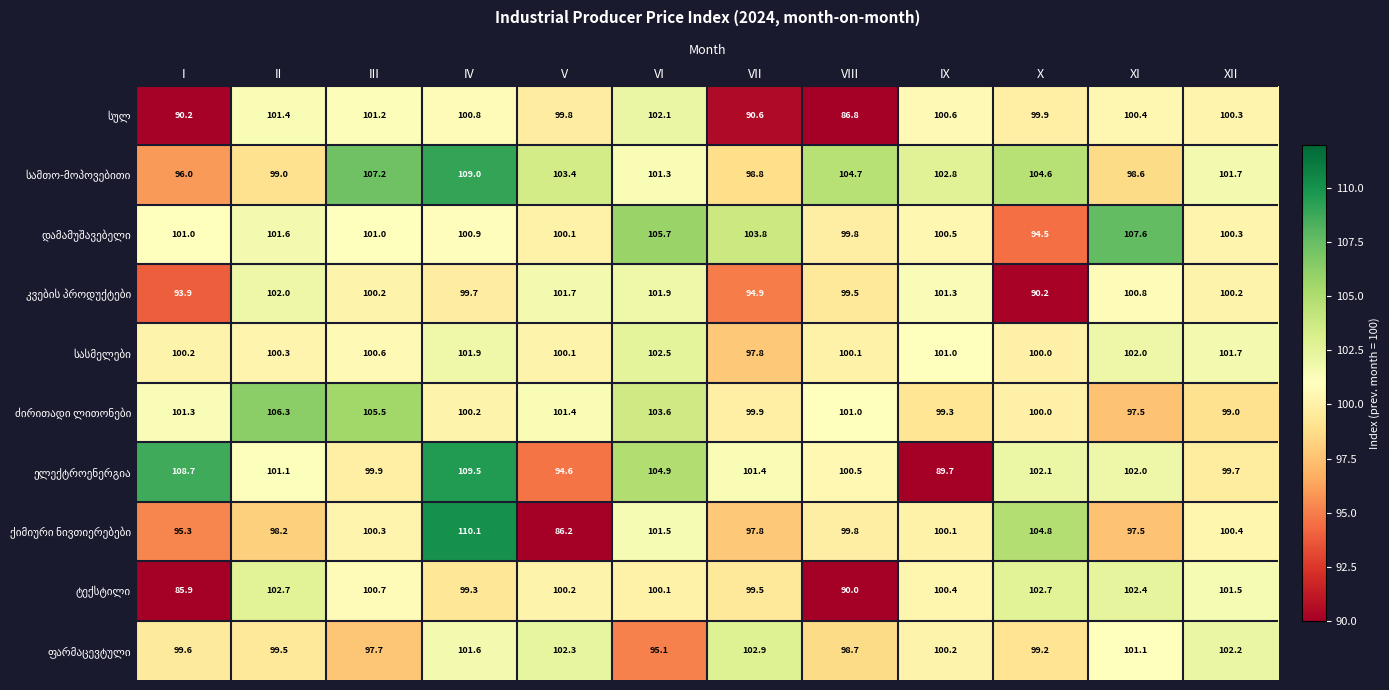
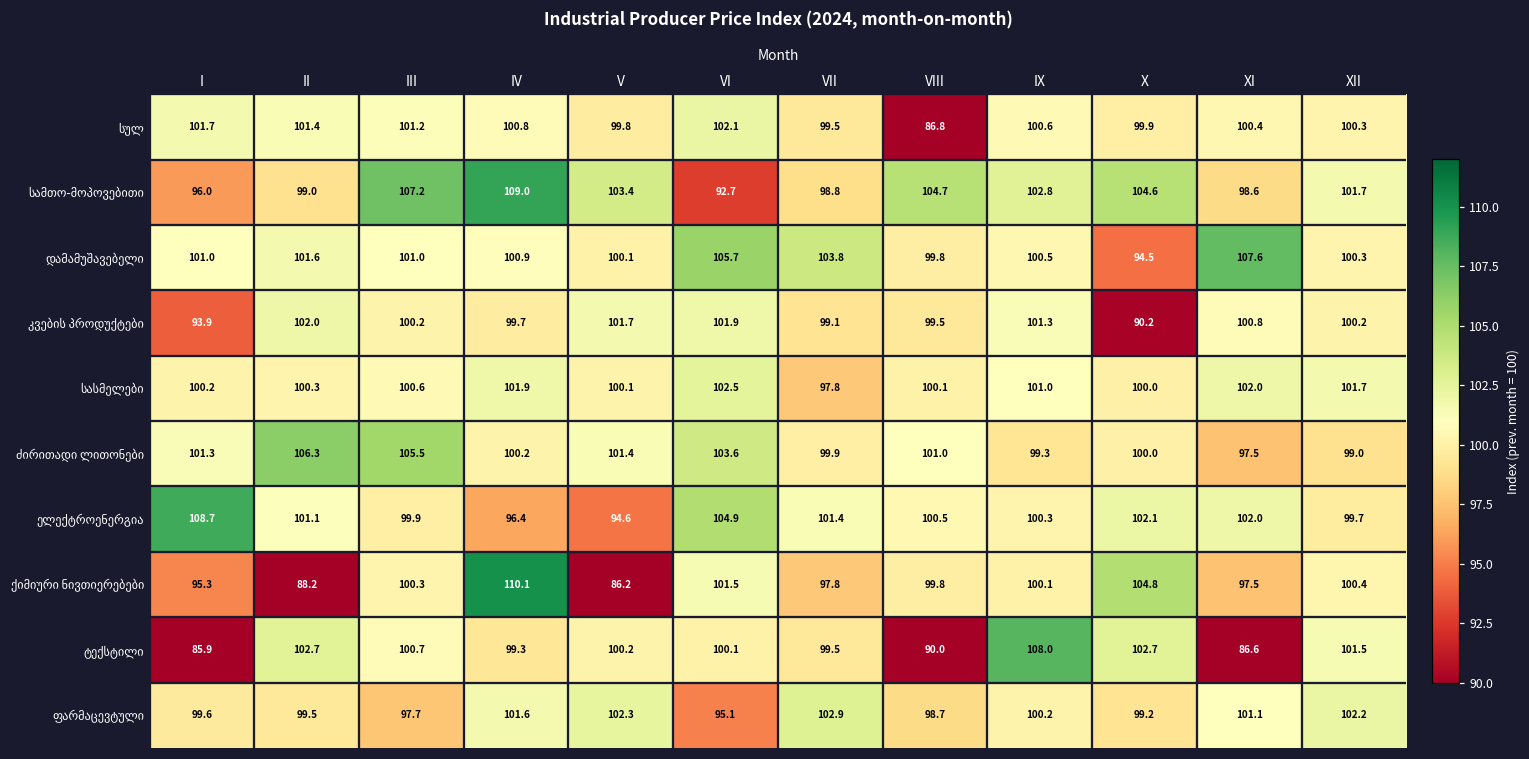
  {
    "სულ": {
-     "I": 90.2,
+     "I": 101.7,
      "II": 101.4,
      "III": 101.2,
      "IV": 100.8,
      "V": 99.8,
      "VI": 102.1,
-     "VII": 90.6,
+     "VII": 99.5,
      "VIII": 86.8,
      "IX": 100.6,
      "X": 99.9,
      "XI": 100.4,
      "XII": 100.3
    },
    "სამთო-მოპოვებითი": {
      "I": 96.0,
      "II": 99.0,
      "III": 107.2,
      "IV": 109.0,
      "V": 103.4,
-     "VI": 101.3,
+     "VI": 92.7,
      "VII": 98.8,
      "VIII": 104.7,
      "IX": 102.8,
      "X": 104.6,
      "XI": 98.6,
      "XII": 101.7
    },
    "დამამუშავებელი": {
      "I": 101.0,
      "II": 101.6,
      "III": 101.0,
      "IV": 100.9,
      "V": 100.1,
      "VI": 105.7,
      "VII": 103.8,
      "VIII": 99.8,
      "IX": 100.5,
      "X": 94.5,
      "XI": 107.6,
      "XII": 100.3
    },
    "კვების პროდუქტები": {
      "I": 93.9,
      "II": 102.0,
      "III": 100.2,
      "IV": 99.7,
      "V": 101.7,
      "VI": 101.9,
-     "VII": 94.9,
+     "VII": 99.1,
      "VIII": 99.5,
      "IX": 101.3,
      "X": 90.2,
      "XI": 100.8,
      "XII": 100.2
    },
    "სასმელები": {
      "I": 100.2,
      "II": 100.3,
      "III": 100.6,
      "IV": 101.9,
      "V": 100.1,
      "VI": 102.5,
      "VII": 97.8,
      "VIII": 100.1,
      "IX": 101.0,
      "X": 100.0,
      "XI": 102.0,
      "XII": 101.7
    },
    "ძირითადი ლითონები": {
      "I": 101.3,
      "II": 106.3,
      "III": 105.5,
      "IV": 100.2,
      "V": 101.4,
      "VI": 103.6,
      "VII": 99.9,
      "VIII": 101.0,
      "IX": 99.3,
      "X": 100.0,
      "XI": 97.5,
      "XII": 99.0
    },
    "ელექტროენერგია": {
      "I": 108.7,
      "II": 101.1,
      "III": 99.9,
-     "IV": 109.5,
+     "IV": 96.4,
      "V": 94.6,
      "VI": 104.9,
      "VII": 101.4,
      "VIII": 100.5,
-     "IX": 89.7,
+     "IX": 100.3,
      "X": 102.1,
      "XI": 102.0,
      "XII": 99.7
    },
    "ქიმიური ნივთიერებები": {
      "I": 95.3,
-     "II": 98.2,
+     "II": 88.2,
      "III": 100.3,
      "IV": 110.1,
      "V": 86.2,
      "VI": 101.5,
      "VII": 97.8,
      "VIII": 99.8,
      "IX": 100.1,
      "X": 104.8,
      "XI": 97.5,
      "XII": 100.4
    },
    "ტექსტილი": {
      "I": 85.9,
      "II": 102.7,
      "III": 100.7,
      "IV": 99.3,
      "V": 100.2,
      "VI": 100.1,
      "VII": 99.5,
      "VIII": 90.0,
-     "IX": 100.4,
+     "IX": 108.0,
      "X": 102.7,
-     "XI": 102.4,
+     "XI": 86.6,
      "XII": 101.5
    },
    "ფარმაცევტული": {
      "I": 99.6,
      "II": 99.5,
      "III": 97.7,
      "IV": 101.6,
      "V": 102.3,
      "VI": 95.1,
      "VII": 102.9,
      "VIII": 98.7,
      "IX": 100.2,
      "X": 99.2,
      "XI": 101.1,
      "XII": 102.2
    }
  }
